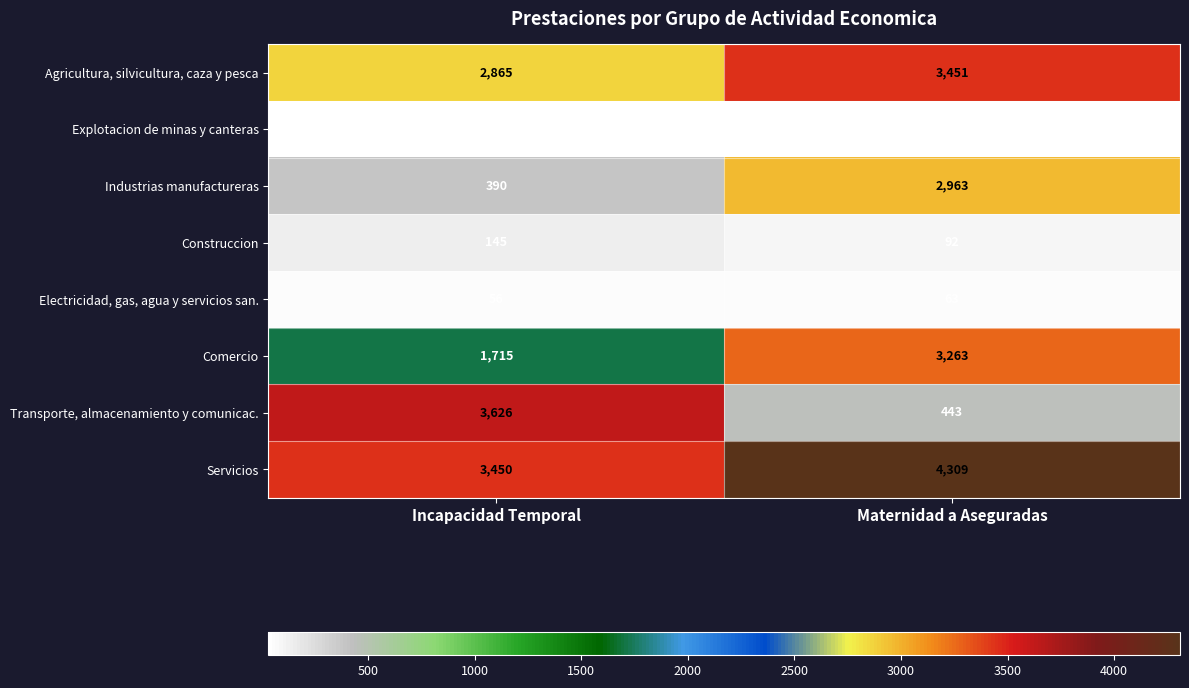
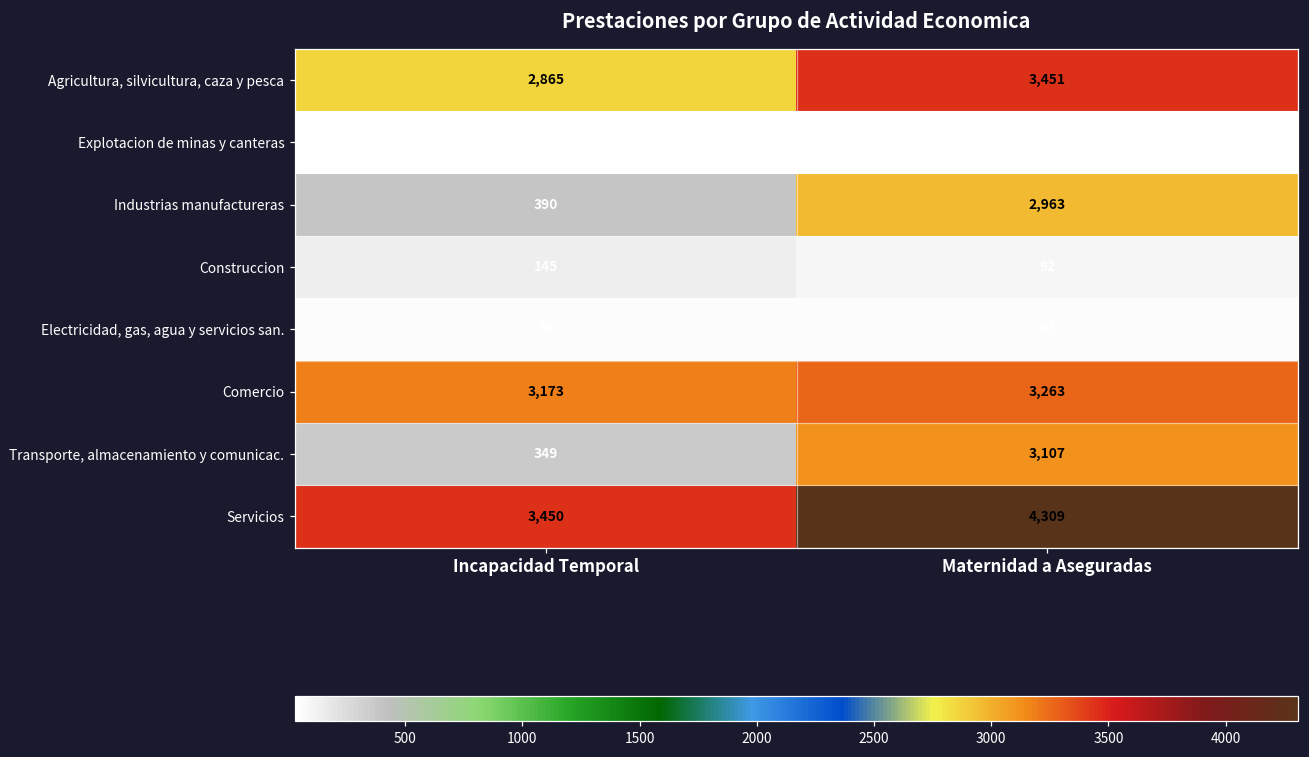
  {
    "Agricultura, silvicultura, caza y pesca": {
      "Incapacidad Temporal": "2,865",
      "Maternidad a Aseguradas": "3,451"
    },
    "Industrias manufactureras": {
      "Incapacidad Temporal": "390",
      "Maternidad a Aseguradas": "2,963"
    },
    "Comercio": {
-     "Incapacidad Temporal": "1,715",
+     "Incapacidad Temporal": "3,173",
      "Maternidad a Aseguradas": "3,263"
    },
    "Transporte, almacenamiento y comunicac.": {
-     "Incapacidad Temporal": "3,626",
-     "Maternidad a Aseguradas": "443"
+     "Incapacidad Temporal": "349",
+     "Maternidad a Aseguradas": "3,107"
    },
    "Servicios": {
      "Incapacidad Temporal": "3,450",
      "Maternidad a Aseguradas": "4,309"
    }
  }
